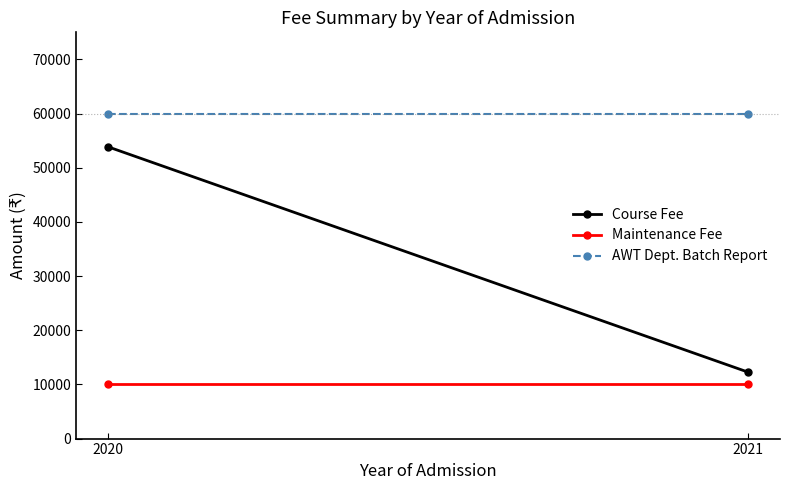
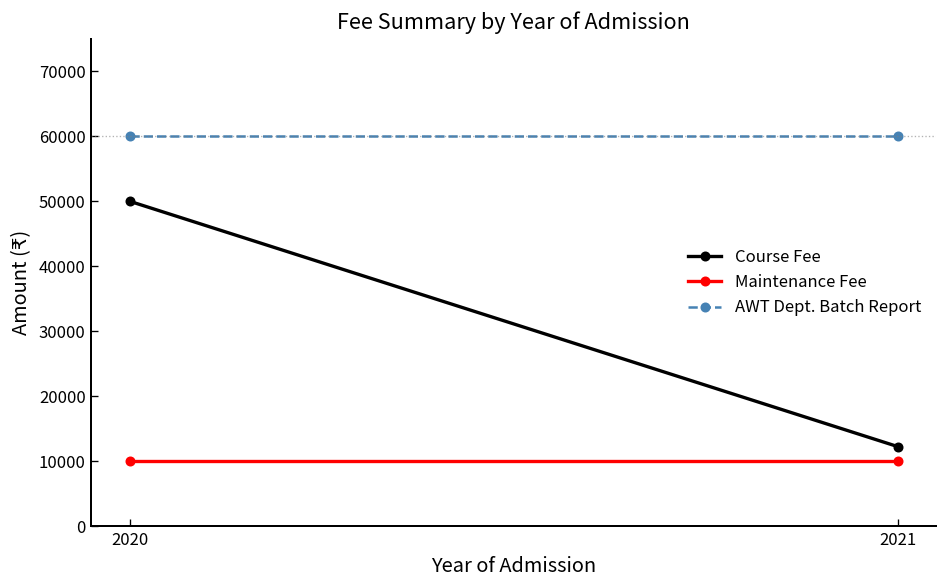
  {
    "Course Fee": {
-     "2020": 54000,
+     "2020": 50000,
      "2021": 12000
    },
    "Maintenance Fee": {
      "2020": 10000,
      "2021": 10000
    },
    "AWT Dept. Batch Report": {
      "2020": 60000,
      "2021": 60000
    }
  }
